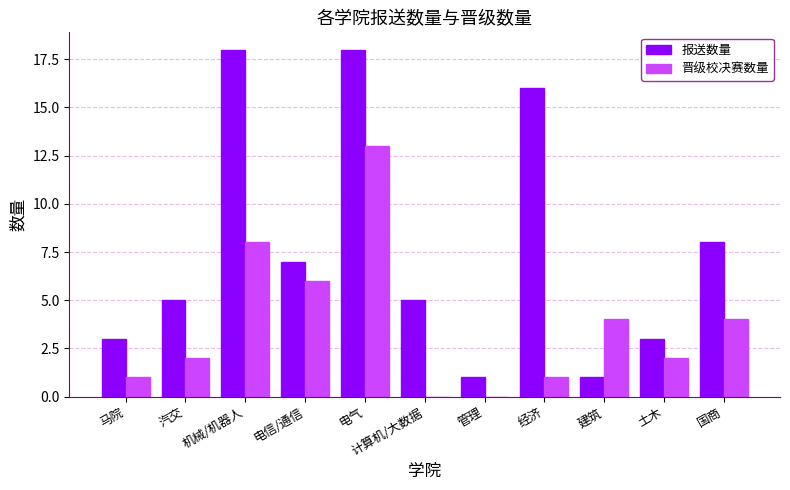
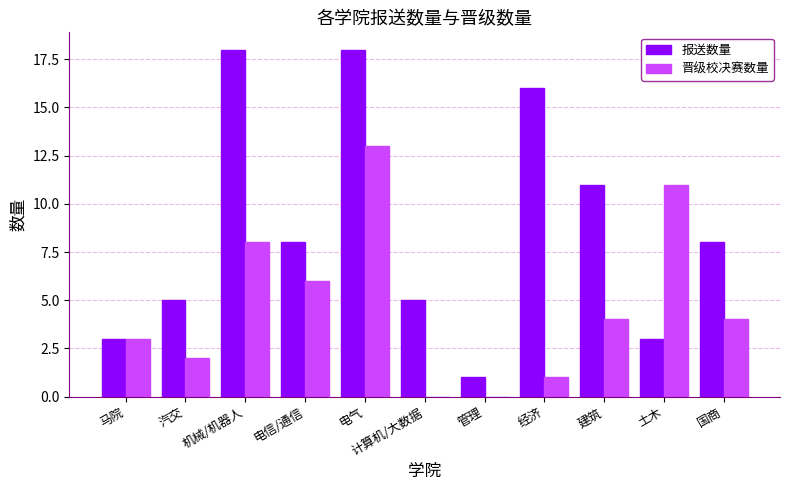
  {
    "报送数量": {
      "马院": 3,
      "汽交": 5,
      "机械/机器人": 18,
-     "电信/通信": 7,
+     "电信/通信": 8,
      "电气": 18,
      "计算机/大数据": 5,
      "管理": 1,
      "经济": 16,
-     "建筑": 1,
+     "建筑": 11,
      "土木": 3,
      "国商": 8
    },
    "晋级校决赛数量": {
-     "马院": 1,
+     "马院": 3,
      "汽交": 2,
      "机械/机器人": 8,
      "电信/通信": 6,
      "电气": 13,
      "计算机/大数据": 0,
      "管理": 0,
      "经济": 1,
      "建筑": 4,
-     "土木": 2,
+     "土木": 11,
      "国商": 4
    }
  }
